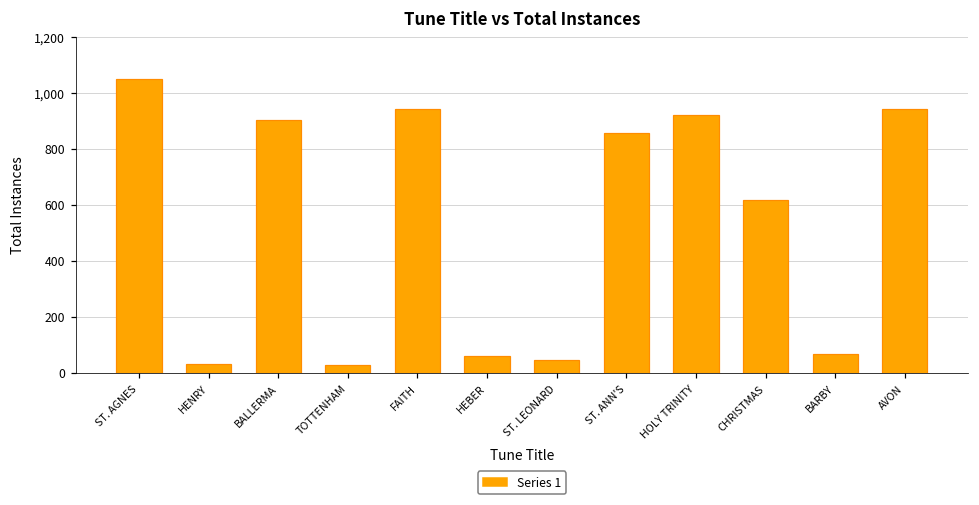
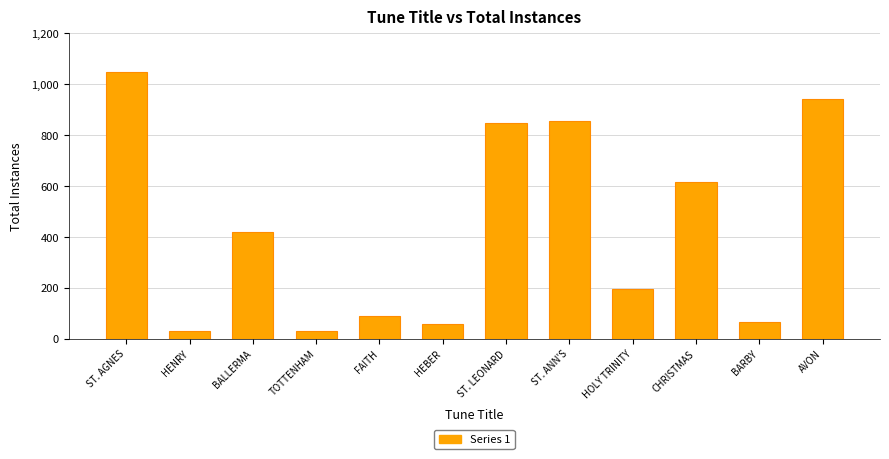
  {
    "ST. AGNES": "1,050",
    "HENRY": "30",
-   "BALLERMA": "900",
+   "BALLERMA": "420",
    "TOTTENHAM": "30",
-   "FAITH": "940",
+   "FAITH": "90",
    "HEBER": "60",
-   "ST. LEONARD": "40",
+   "ST. LEONARD": "850",
    "ST. ANN'S": "860",
-   "HOLY TRINITY": "920",
+   "HOLY TRINITY": "190",
    "CHRISTMAS": "620",
    "BARBY": "70",
    "AVON": "940"
  }
